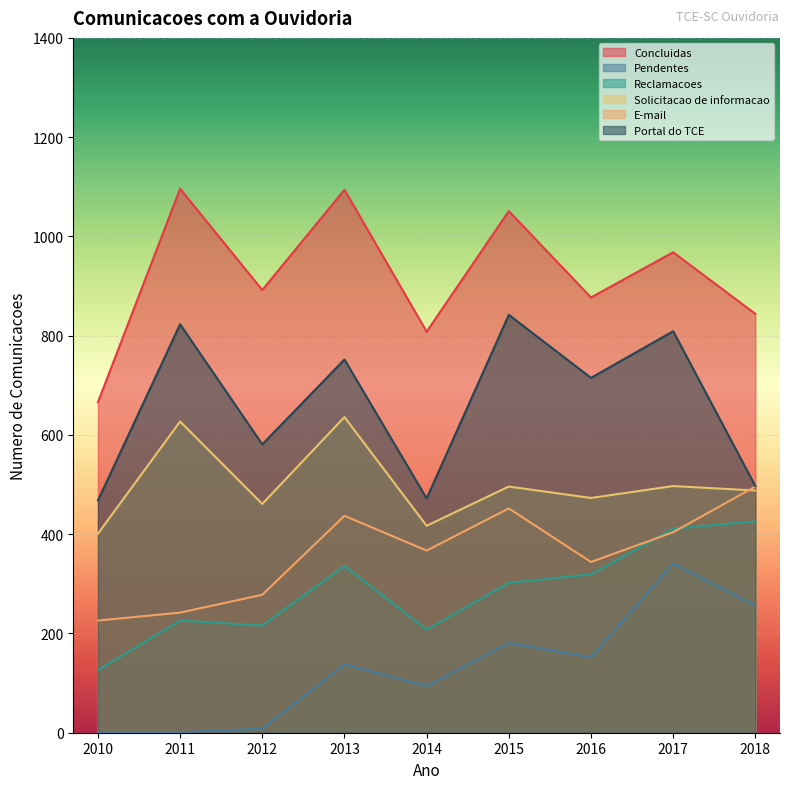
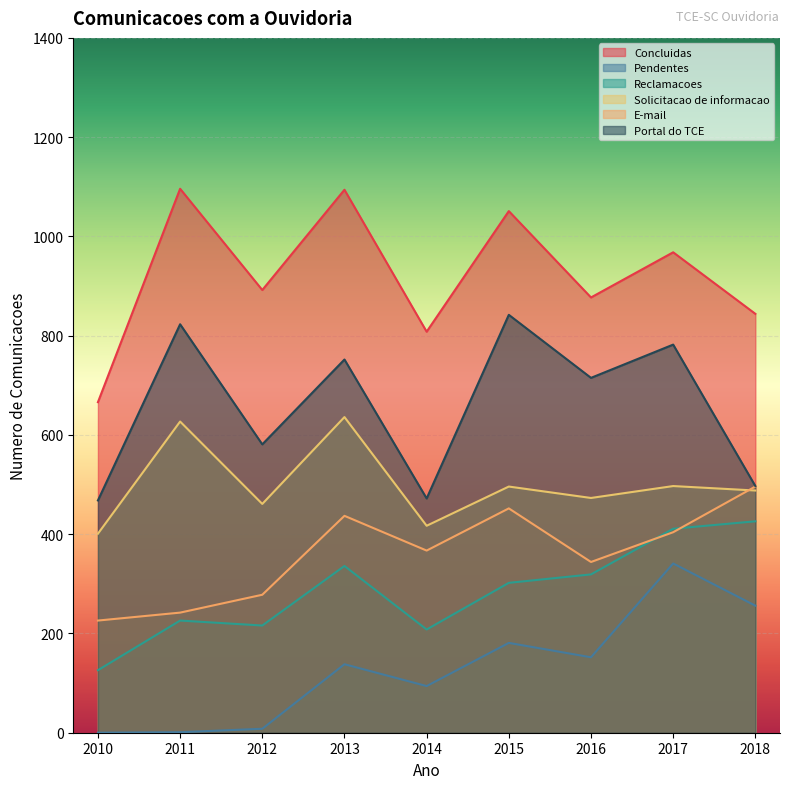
  {
    "Concluidas": {
      "2010": 670,
      "2011": 1100,
      "2012": 890,
      "2013": 1090,
      "2014": 810,
      "2015": 1050,
      "2016": 880,
      "2017": 970,
      "2018": 840
    },
    "Portal do TCE": {
      "2010": 470,
      "2011": 820,
      "2012": 580,
      "2013": 750,
      "2014": 470,
      "2015": 840,
      "2016": 720,
-     "2017": 810
+     "2017": 780
    }
  }
